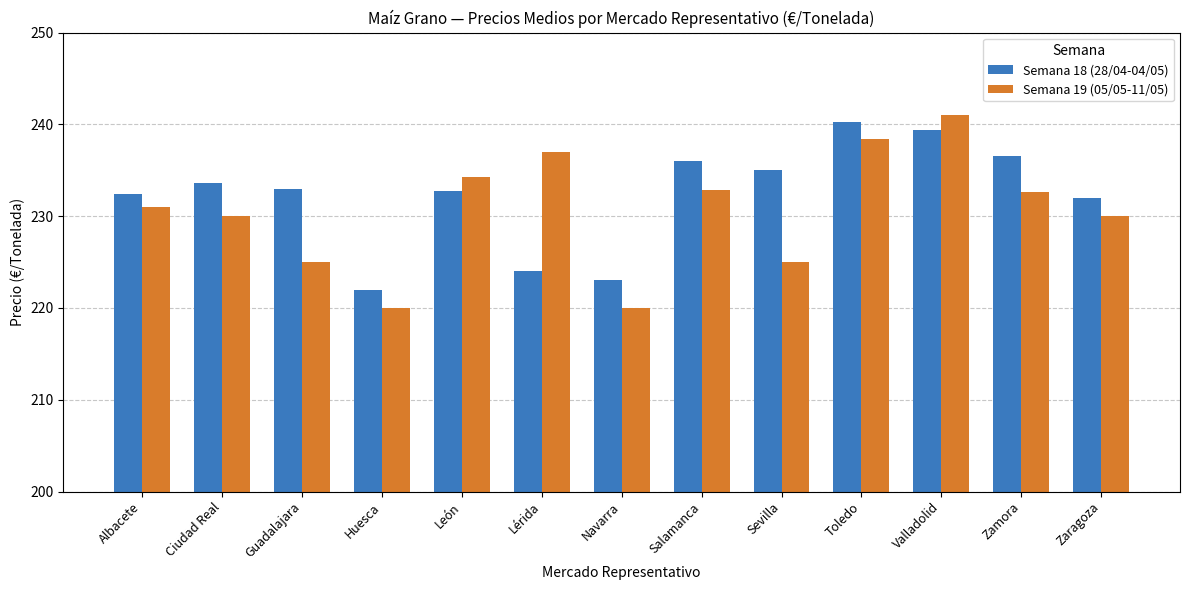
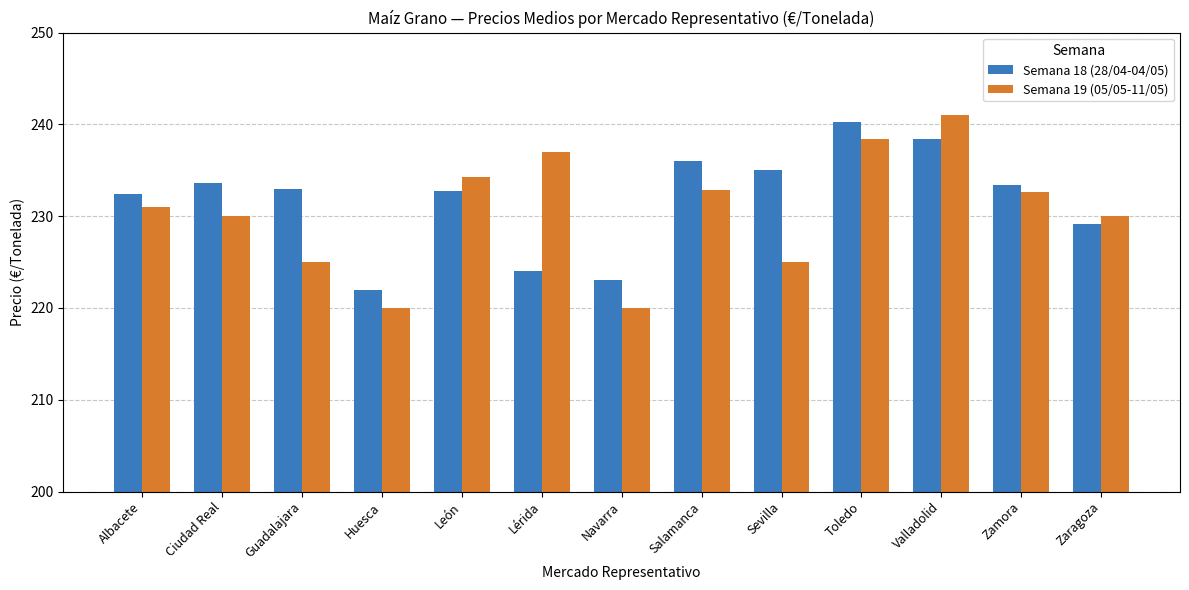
  {
    "Semana 18 (28/04-04/05)": {
      "Albacete": 232,
      "Ciudad Real": 234,
      "Guadalajara": 233,
      "Huesca": 222,
      "León": 233,
      "Lérida": 224,
      "Navarra": 223,
      "Salamanca": 236,
      "Sevilla": 235,
      "Toledo": 240,
-     "Valladolid": 239,
-     "Zamora": 237,
-     "Zaragoza": 232
+     "Valladolid": 238,
+     "Zamora": 233,
+     "Zaragoza": 229
    },
    "Semana 19 (05/05-11/05)": {
      "Albacete": 231,
      "Ciudad Real": 230,
      "Guadalajara": 225,
      "Huesca": 220,
      "León": 234,
      "Lérida": 237,
      "Navarra": 220,
      "Salamanca": 233,
      "Sevilla": 225,
      "Toledo": 238,
      "Valladolid": 241,
      "Zamora": 233,
      "Zaragoza": 230
    }
  }
